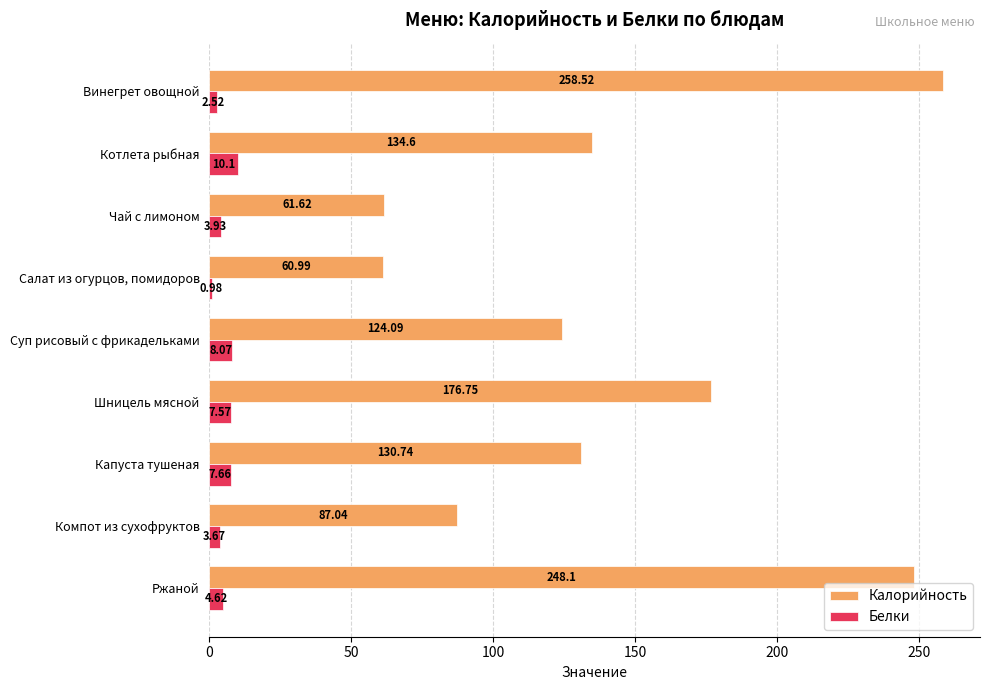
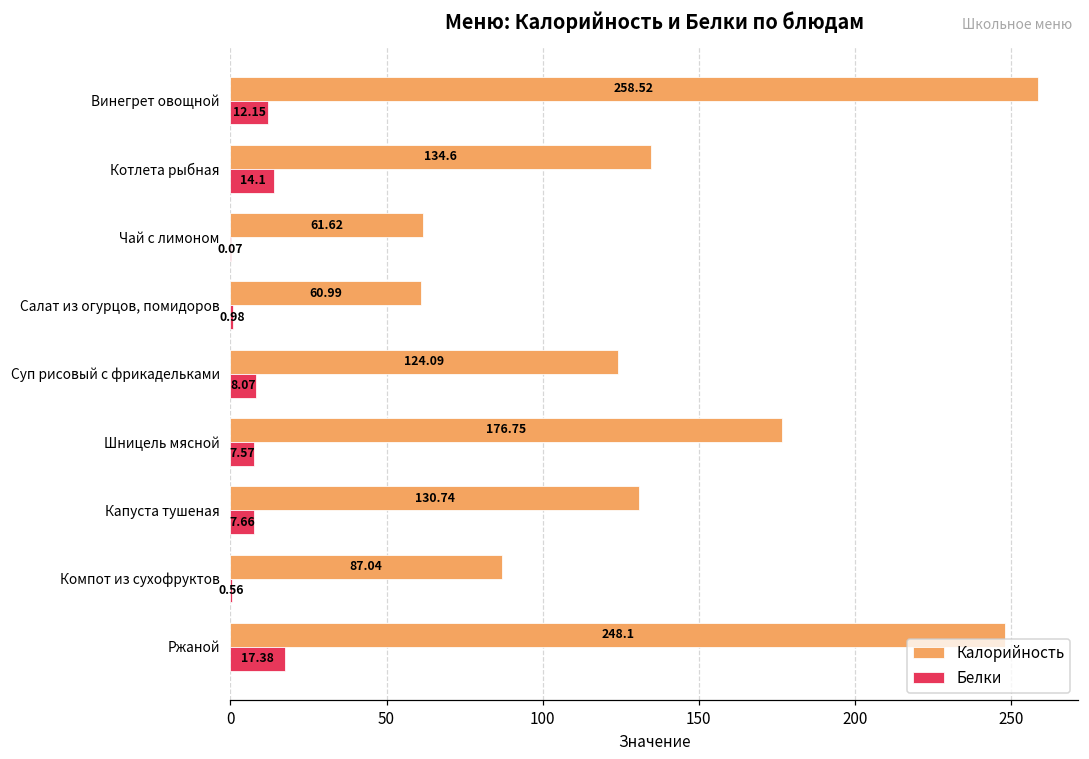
  {
    "Калорийность": {
      "Винегрет овощной": 258.52,
      "Котлета рыбная": 134.6,
      "Чай с лимоном": 61.62,
      "Салат из огурцов, помидоров": 60.99,
      "Суп рисовый с фрикадельками": 124.09,
      "Шницель мясной": 176.75,
      "Капуста тушеная": 130.74,
      "Компот из сухофруктов": 87.04,
      "Ржаной": 248.1
    },
    "Белки": {
-     "Винегрет овощной": 2.52,
-     "Котлета рыбная": 10.1,
-     "Чай с лимоном": 3.93,
+     "Винегрет овощной": 12.15,
+     "Котлета рыбная": 14.1,
+     "Чай с лимоном": 0.07,
      "Салат из огурцов, помидоров": 0.98,
      "Суп рисовый с фрикадельками": 8.07,
      "Шницель мясной": 7.57,
      "Капуста тушеная": 7.66,
-     "Компот из сухофруктов": 3.67,
-     "Ржаной": 4.62
+     "Компот из сухофруктов": 0.56,
+     "Ржаной": 17.38
    }
  }
